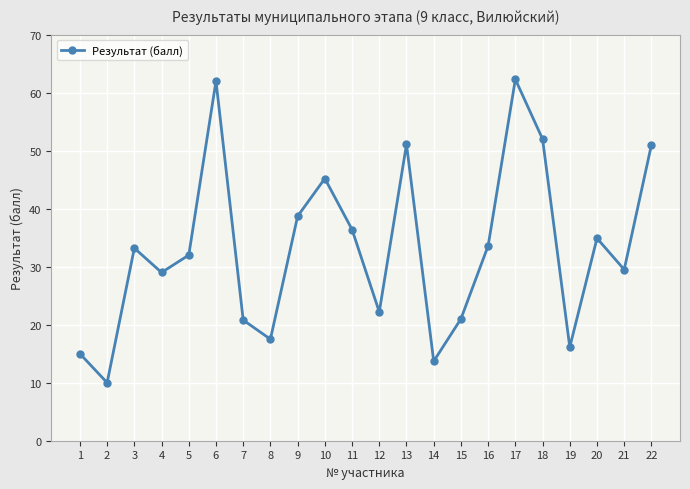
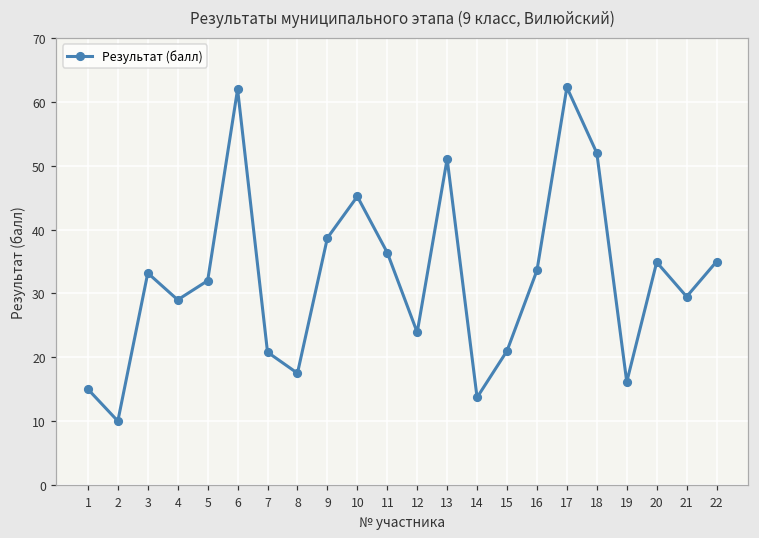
  {
    "1": 15,
    "2": 10,
    "3": 33,
    "4": 29,
    "5": 32,
    "6": 62,
    "7": 21,
    "8": 18,
    "9": 39,
    "10": 45,
    "11": 36,
-   "12": 22,
+   "12": 24,
    "13": 51,
    "14": 14,
    "15": 21,
    "16": 34,
    "17": 62,
    "18": 52,
    "19": 16,
    "20": 35,
    "21": 30,
-   "22": 51
+   "22": 35
  }
